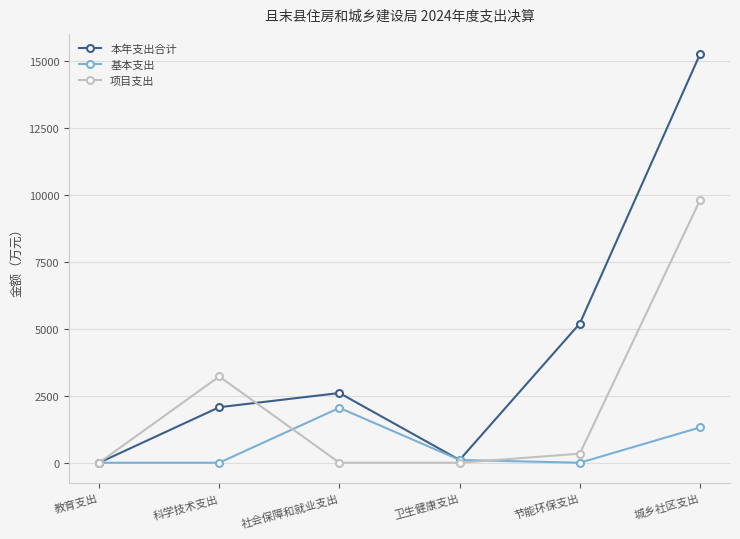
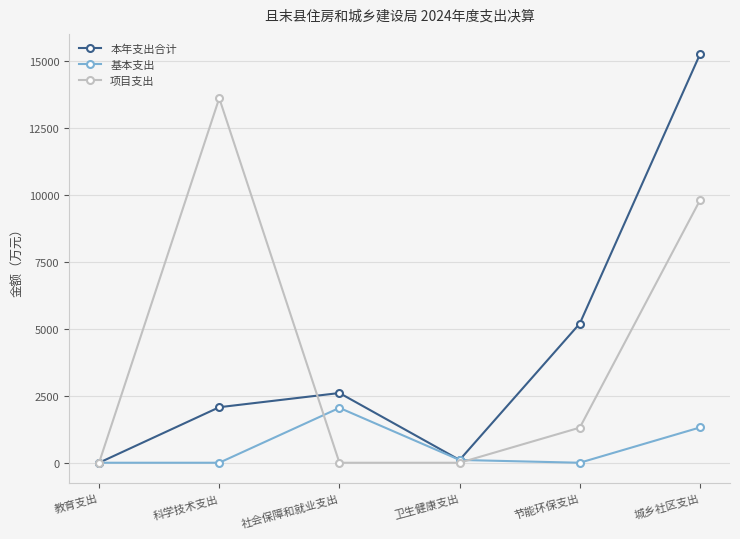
  {
    "本年支出合计": {
      "科学技术支出": 2100,
      "社会保障和就业支出": 2600,
      "节能环保支出": 5200,
      "城乡社区支出": 15300
    },
    "基本支出": {
      "科学技术支出": 0,
      "社会保障和就业支出": 2100,
      "节能环保支出": 0,
      "城乡社区支出": 1300
    },
    "项目支出": {
-     "科学技术支出": 3200,
+     "科学技术支出": 13600,
      "社会保障和就业支出": 0,
      "卫生健康支出": 0,
-     "节能环保支出": 300,
+     "节能环保支出": 1300,
      "城乡社区支出": 9800
    }
  }
